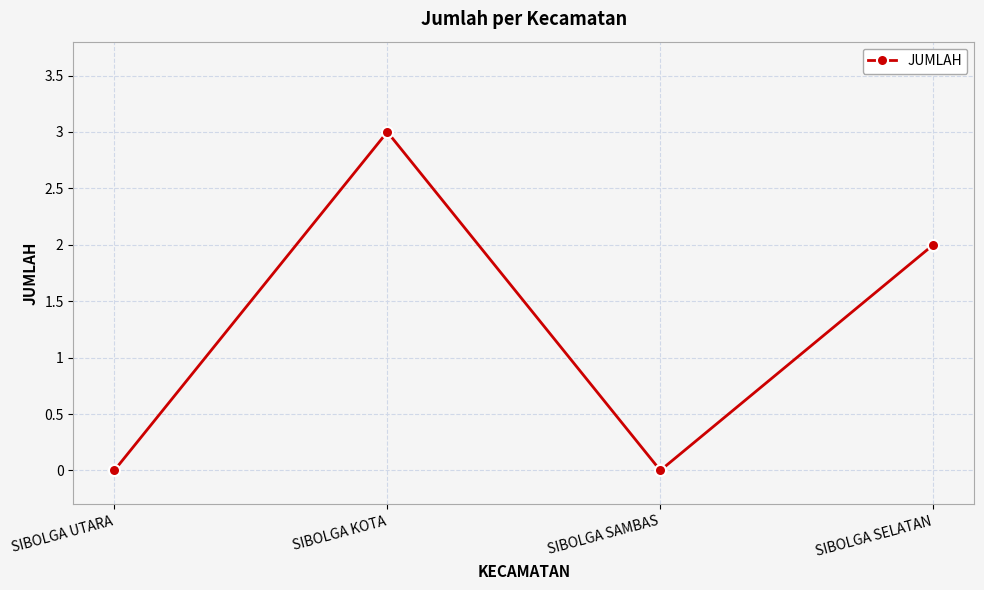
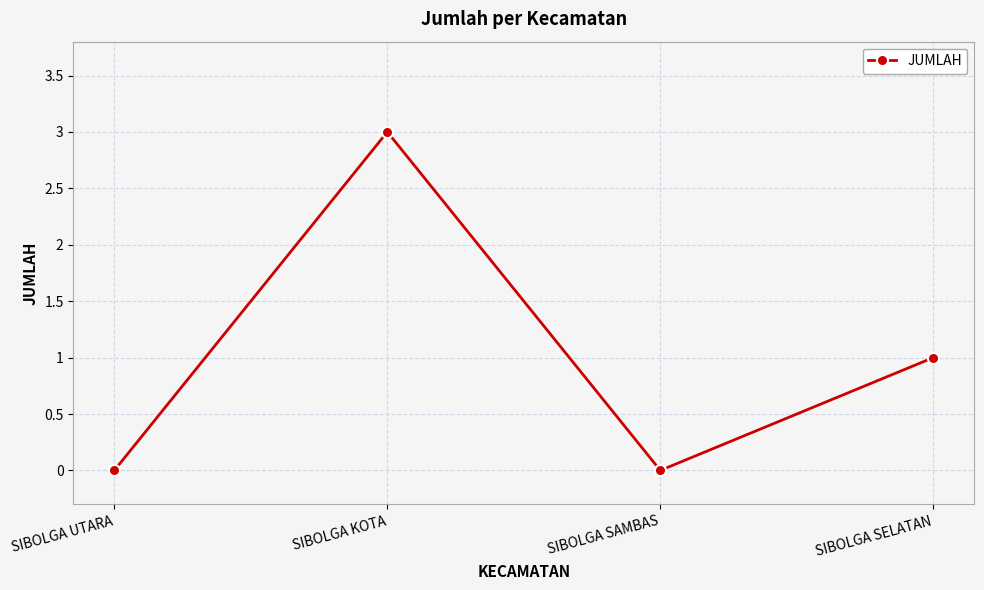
  {
    "SIBOLGA UTARA": 0,
    "SIBOLGA KOTA": 3,
    "SIBOLGA SAMBAS": 0,
-   "SIBOLGA SELATAN": 2
+   "SIBOLGA SELATAN": 1
  }
